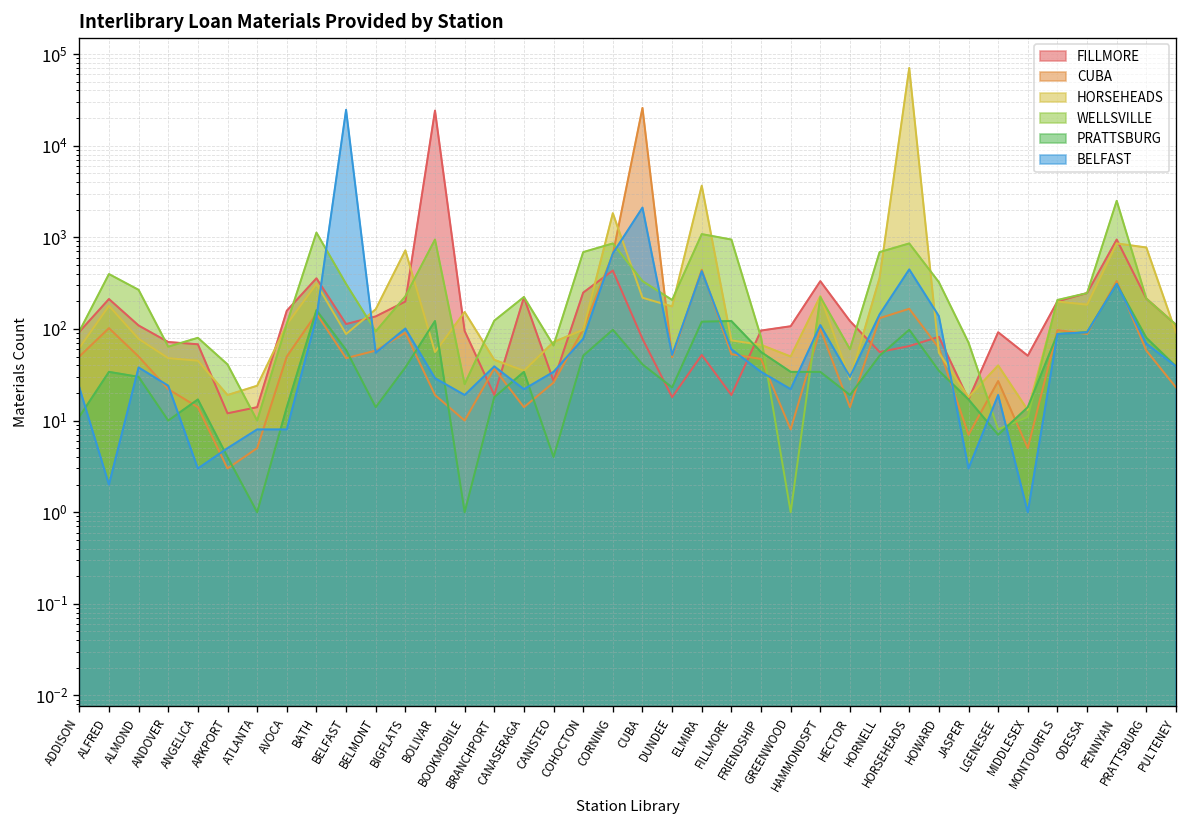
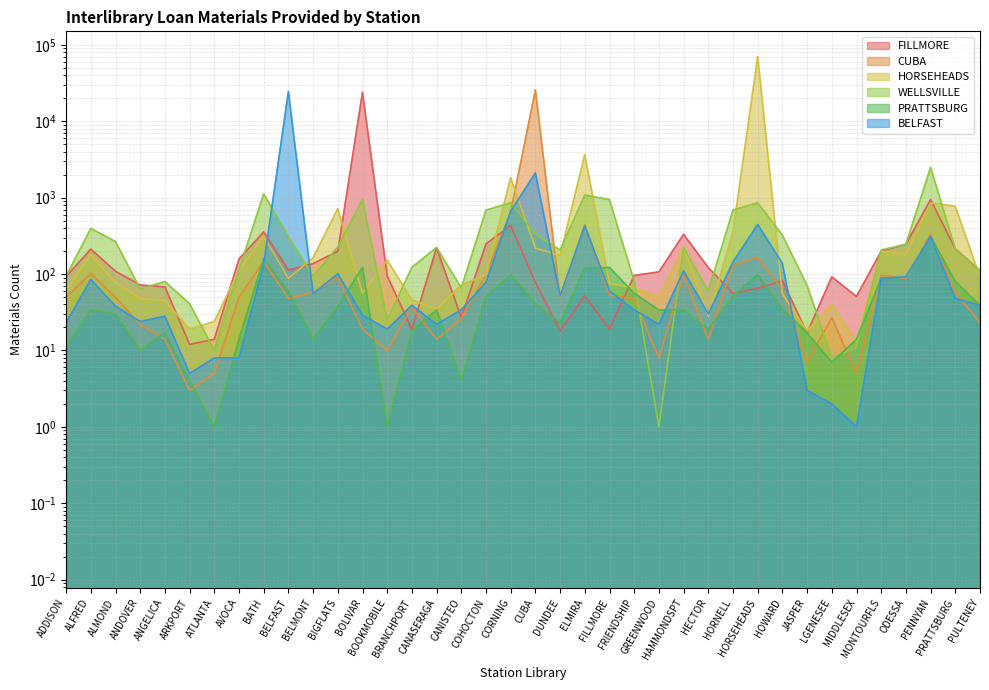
  {
    "BELFAST": {
      "ADDISON": 23,
-     "ALFRED": 2,
+     "ALFRED": 90,
      "ALMOND": 40,
      "ANDOVER": 24,
-     "ANGELICA": 3,
+     "ANGELICA": 28,
      "ARKPORT": 5,
      "ATLANTA": 8,
      "AVOCA": 8,
      "BATH": 130,
      "BELFAST": 25000,
      "BIGFLATS": 100,
      "BOLIVAR": 29,
      "BOOKMOBILE": 19,
      "CANASERAGA": 22,
      "CANISTEO": 30,
      "COHOCTON": 80,
      "CUBA": 2100,
      "FILLMORE": 60,
      "FRIENDSHIP": 30,
      "GREENWOOD": 22,
      "HAMMONDSPT": 110,
      "HORNELL": 140,
      "HORSEHEADS": 400,
      "HOWARD": 140,
      "JASPER": 3,
-     "LGENESEE": 19,
+     "LGENESEE": 2,
      "MIDDLESEX": 1,
-     "PRATTSBURG": 70
+     "PRATTSBURG": 50
    }
  }
